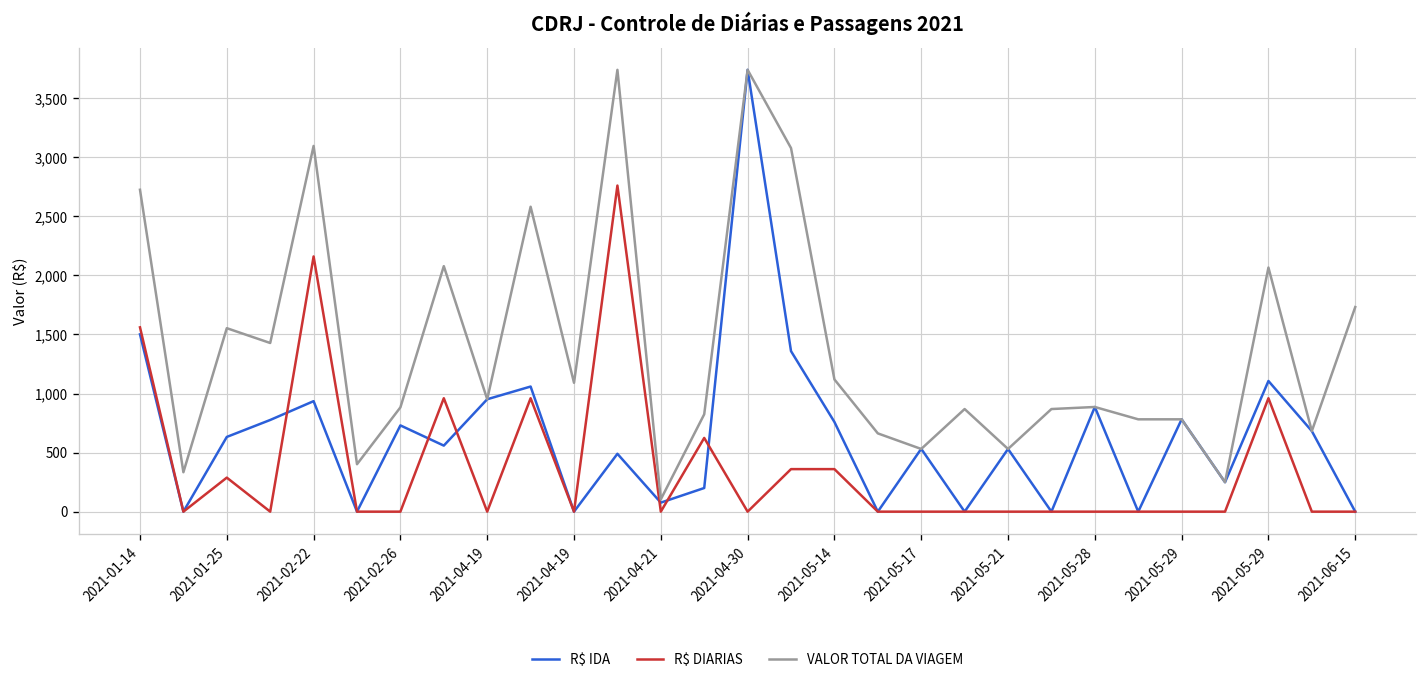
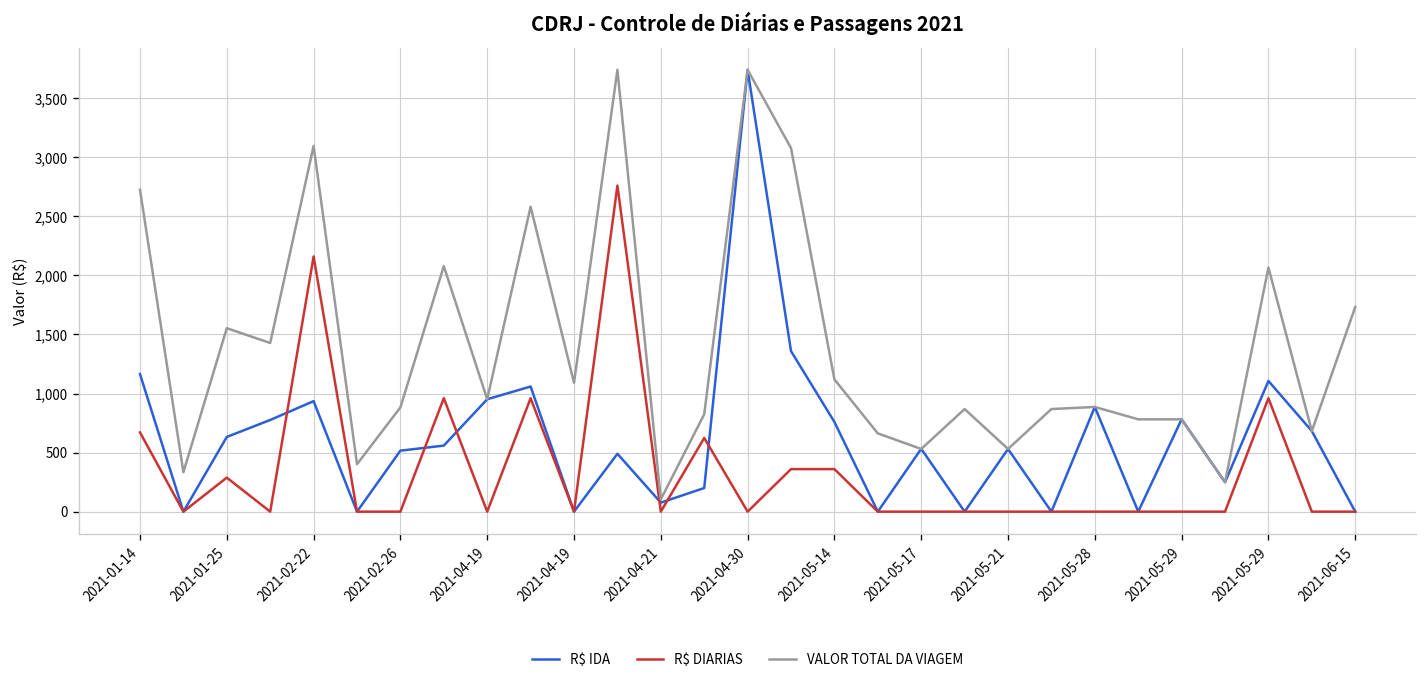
  {
    "R$ IDA": {
-     "2021-01-14": "1,500",
-     "2021-02-26": "700",
+     "2021-01-14": "1,200",
+     "2021-02-26": "500",
      "2021-04-21": "100"
    },
    "R$ DIARIAS": {
-     "2021-01-14": "1,600",
+     "2021-01-14": "700",
      "2021-02-26": "0",
      "2021-04-21": "0"
    },
    "VALOR TOTAL DA VIAGEM": {
      "2021-01-14": "2,700",
      "2021-02-26": "900",
      "2021-04-21": "100"
    }
  }
